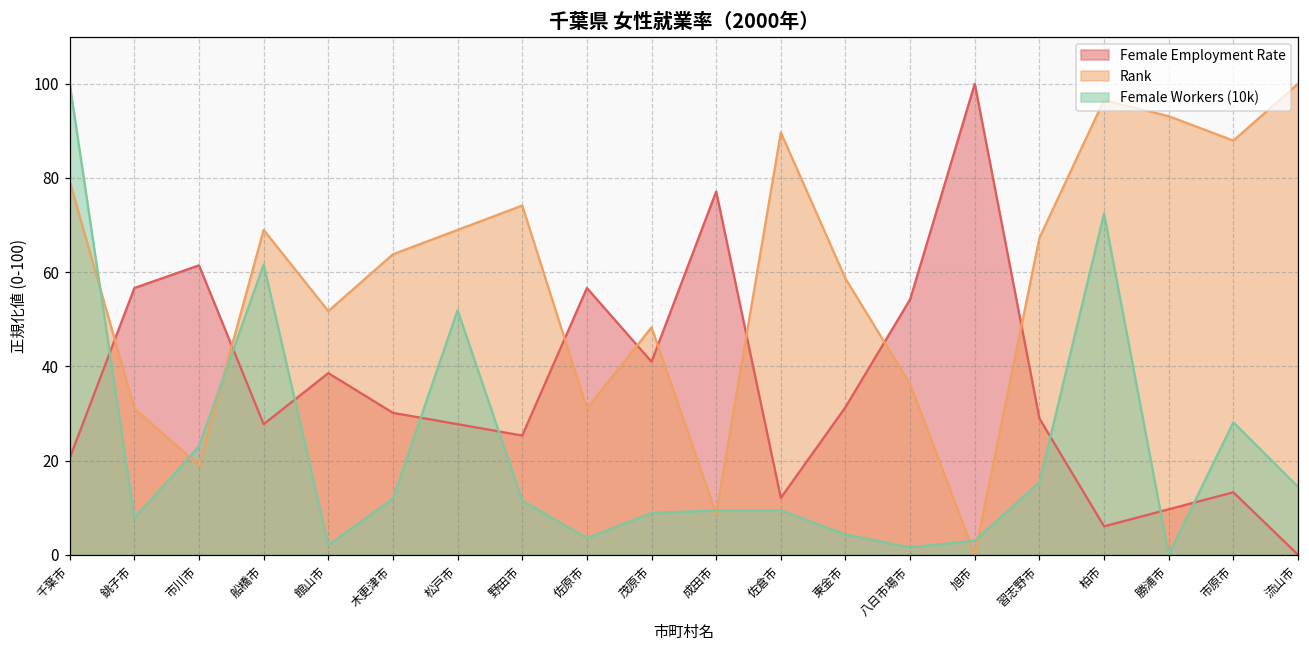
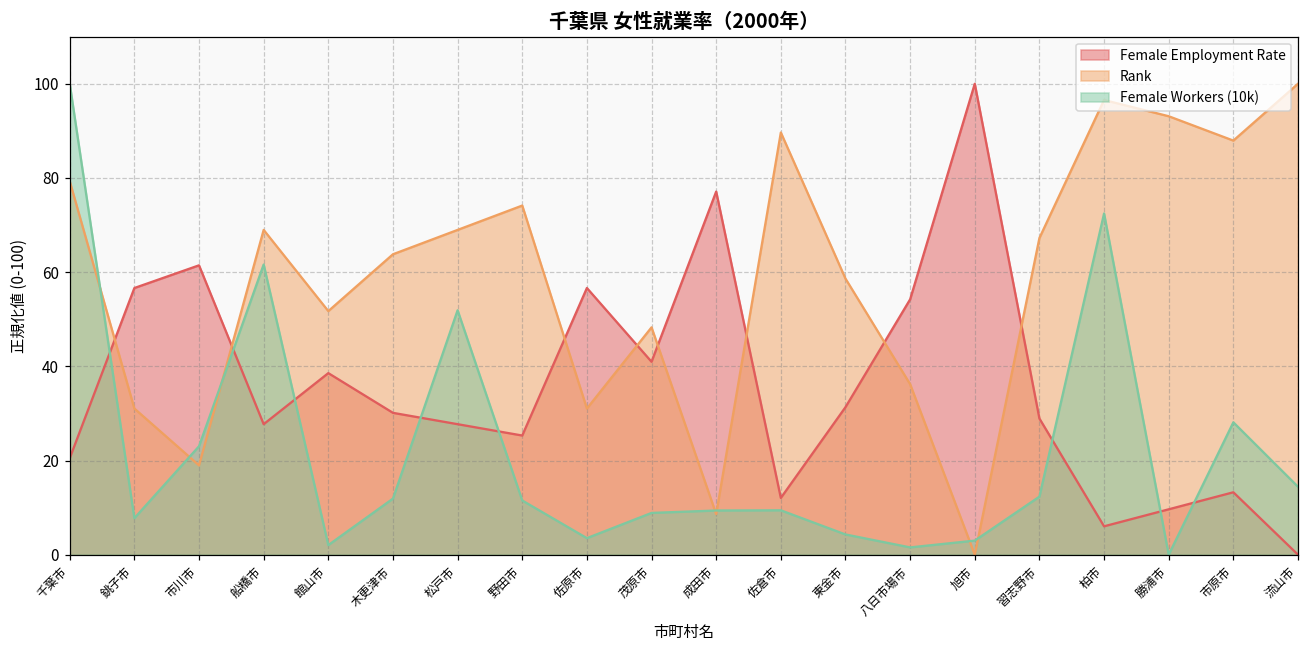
  {
    "Female Workers (10k)": {
      "千葉市": 100,
      "銚子市": 8,
      "市川市": 23,
      "船橋市": 62,
      "館山市": 2,
      "木更津市": 12,
      "松戸市": 52,
      "野田市": 12,
      "佐原市": 4,
      "茂原市": 9,
      "成田市": 9,
      "佐倉市": 9,
      "東金市": 4,
      "八日市場市": 2,
      "旭市": 3,
-     "習志野市": 15,
+     "習志野市": 12,
      "柏市": 72,
      "勝浦市": 0,
      "市原市": 28,
      "流山市": 14
    }
  }
